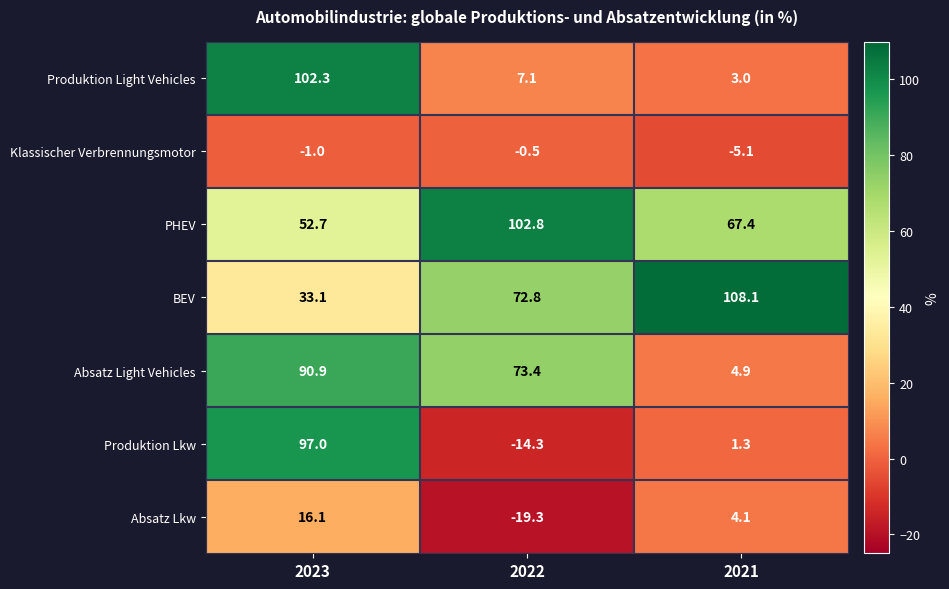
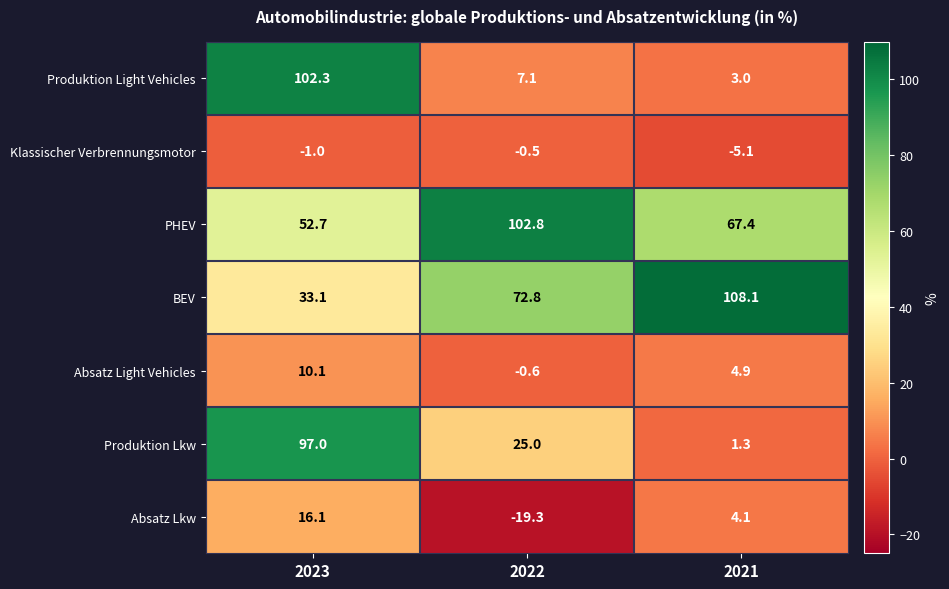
  {
    "Produktion Light Vehicles": {
      "2023": 102.3,
      "2022": 7.1,
      "2021": 3.0
    },
    "Klassischer Verbrennungsmotor": {
      "2023": -1.0,
      "2022": -0.5,
      "2021": -5.1
    },
    "PHEV": {
      "2023": 52.7,
      "2022": 102.8,
      "2021": 67.4
    },
    "BEV": {
      "2023": 33.1,
      "2022": 72.8,
      "2021": 108.1
    },
    "Absatz Light Vehicles": {
-     "2023": 90.9,
-     "2022": 73.4,
+     "2023": 10.1,
+     "2022": -0.6,
      "2021": 4.9
    },
    "Produktion Lkw": {
      "2023": 97.0,
-     "2022": -14.3,
+     "2022": 25.0,
      "2021": 1.3
    },
    "Absatz Lkw": {
      "2023": 16.1,
      "2022": -19.3,
      "2021": 4.1
    }
  }
